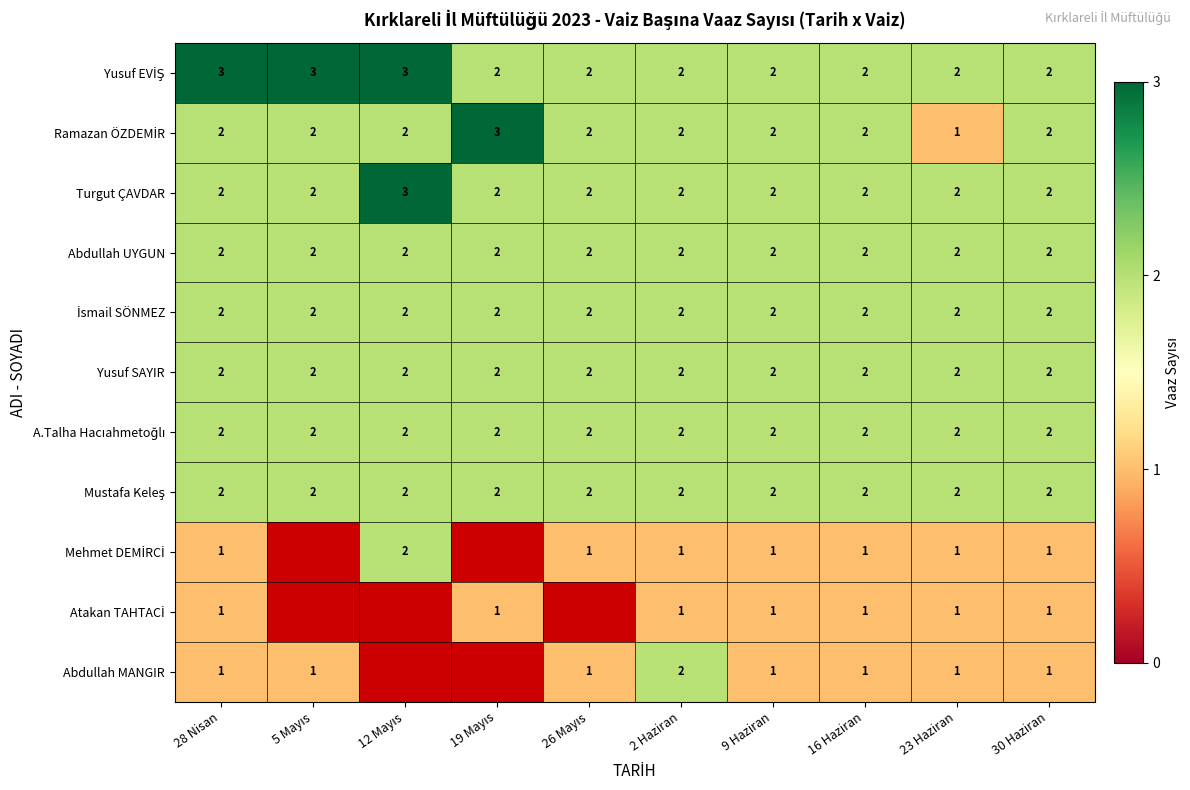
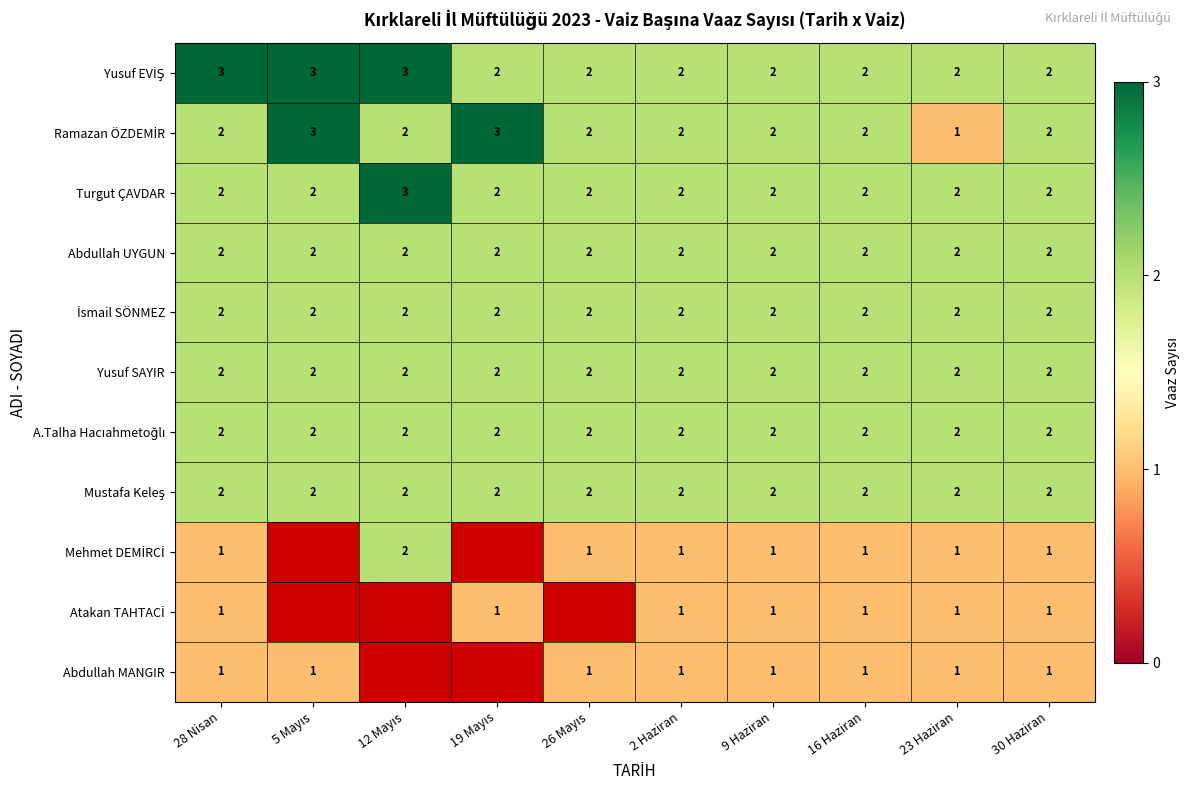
  {
    "Yusuf EVİŞ": {
      "28 Nisan": 3,
      "5 Mayıs": 3,
      "12 Mayıs": 3,
      "19 Mayıs": 2,
      "26 Mayıs": 2,
      "2 Haziran": 2,
      "9 Haziran": 2,
      "16 Haziran": 2,
      "23 Haziran": 2,
      "30 Haziran": 2
    },
    "Ramazan ÖZDEMİR": {
      "28 Nisan": 2,
-     "5 Mayıs": 2,
+     "5 Mayıs": 3,
      "12 Mayıs": 2,
      "19 Mayıs": 3,
      "26 Mayıs": 2,
      "2 Haziran": 2,
      "9 Haziran": 2,
      "16 Haziran": 2,
      "23 Haziran": 1,
      "30 Haziran": 2
    },
    "Turgut ÇAVDAR": {
      "28 Nisan": 2,
      "5 Mayıs": 2,
      "12 Mayıs": 3,
      "19 Mayıs": 2,
      "26 Mayıs": 2,
      "2 Haziran": 2,
      "9 Haziran": 2,
      "16 Haziran": 2,
      "23 Haziran": 2,
      "30 Haziran": 2
    },
    "Abdullah UYGUN": {
      "28 Nisan": 2,
      "5 Mayıs": 2,
      "12 Mayıs": 2,
      "19 Mayıs": 2,
      "26 Mayıs": 2,
      "2 Haziran": 2,
      "9 Haziran": 2,
      "16 Haziran": 2,
      "23 Haziran": 2,
      "30 Haziran": 2
    },
    "İsmail SÖNMEZ": {
      "28 Nisan": 2,
      "5 Mayıs": 2,
      "12 Mayıs": 2,
      "19 Mayıs": 2,
      "26 Mayıs": 2,
      "2 Haziran": 2,
      "9 Haziran": 2,
      "16 Haziran": 2,
      "23 Haziran": 2,
      "30 Haziran": 2
    },
    "Yusuf SAYIR": {
      "28 Nisan": 2,
      "5 Mayıs": 2,
      "12 Mayıs": 2,
      "19 Mayıs": 2,
      "26 Mayıs": 2,
      "2 Haziran": 2,
      "9 Haziran": 2,
      "16 Haziran": 2,
      "23 Haziran": 2,
      "30 Haziran": 2
    },
    "A.Talha Hacıahmetoğlı": {
      "28 Nisan": 2,
      "5 Mayıs": 2,
      "12 Mayıs": 2,
      "19 Mayıs": 2,
      "26 Mayıs": 2,
      "2 Haziran": 2,
      "9 Haziran": 2,
      "16 Haziran": 2,
      "23 Haziran": 2,
      "30 Haziran": 2
    },
    "Mustafa Keleş": {
      "28 Nisan": 2,
      "5 Mayıs": 2,
      "12 Mayıs": 2,
      "19 Mayıs": 2,
      "26 Mayıs": 2,
      "2 Haziran": 2,
      "9 Haziran": 2,
      "16 Haziran": 2,
      "23 Haziran": 2,
      "30 Haziran": 2
    },
    "Mehmet DEMİRCİ": {
      "28 Nisan": 1,
      "12 Mayıs": 2,
      "26 Mayıs": 1,
      "2 Haziran": 1,
      "9 Haziran": 1,
      "16 Haziran": 1,
      "23 Haziran": 1,
      "30 Haziran": 1
    },
    "Atakan TAHTACİ": {
      "28 Nisan": 1,
      "19 Mayıs": 1,
      "2 Haziran": 1,
      "9 Haziran": 1,
      "16 Haziran": 1,
      "23 Haziran": 1,
      "30 Haziran": 1
    },
    "Abdullah MANGIR": {
      "28 Nisan": 1,
      "5 Mayıs": 1,
      "26 Mayıs": 1,
-     "2 Haziran": 2,
+     "2 Haziran": 1,
      "9 Haziran": 1,
      "16 Haziran": 1,
      "23 Haziran": 1,
      "30 Haziran": 1
    }
  }
